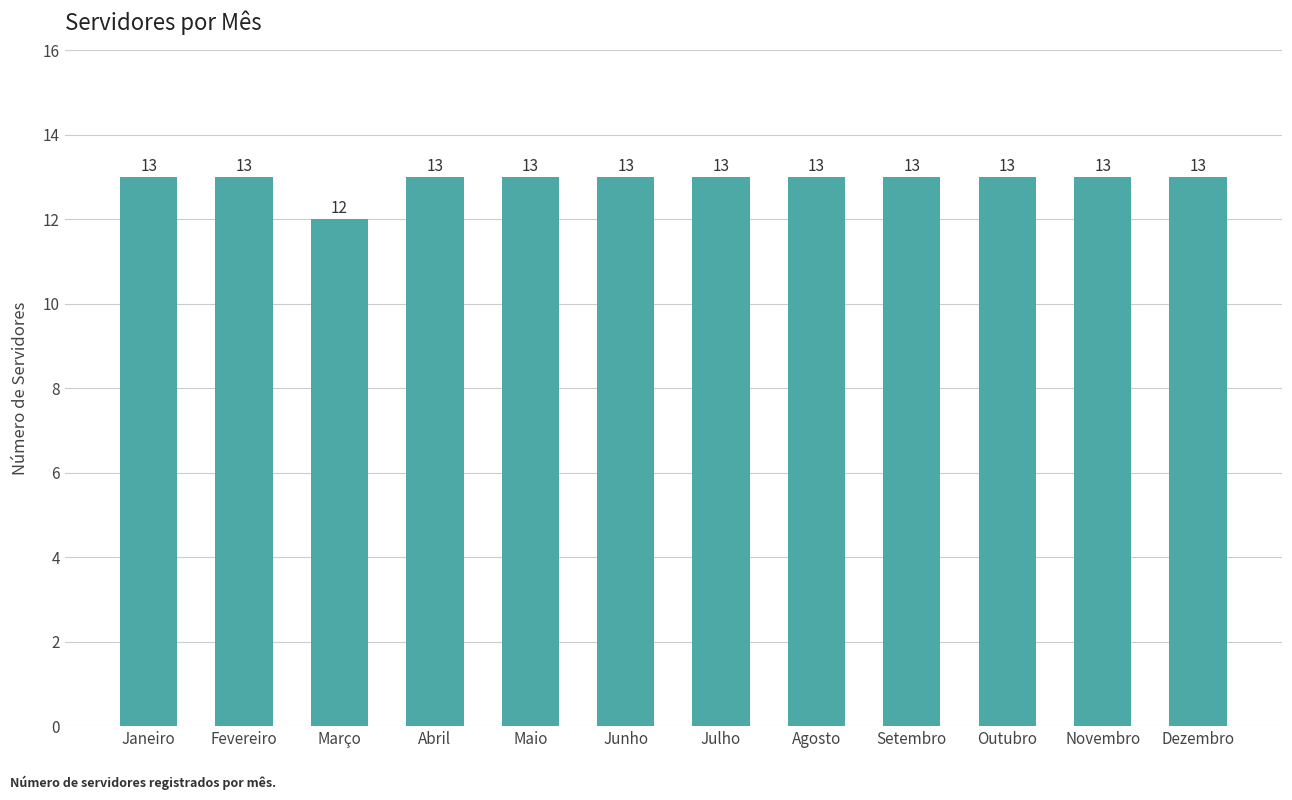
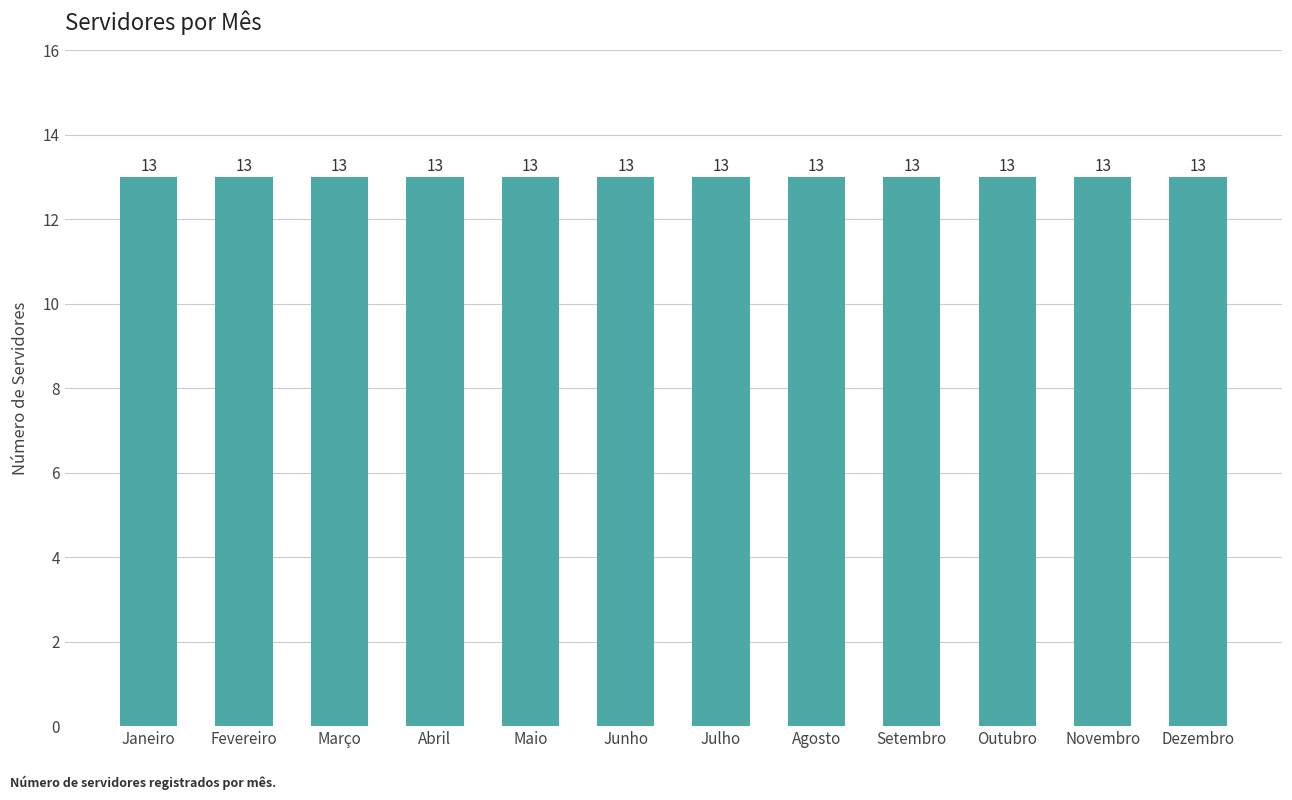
  {
    "Janeiro": 13,
    "Fevereiro": 13,
-   "Março": 12,
+   "Março": 13,
    "Abril": 13,
    "Maio": 13,
    "Junho": 13,
    "Julho": 13,
    "Agosto": 13,
    "Setembro": 13,
    "Outubro": 13,
    "Novembro": 13,
    "Dezembro": 13
  }
